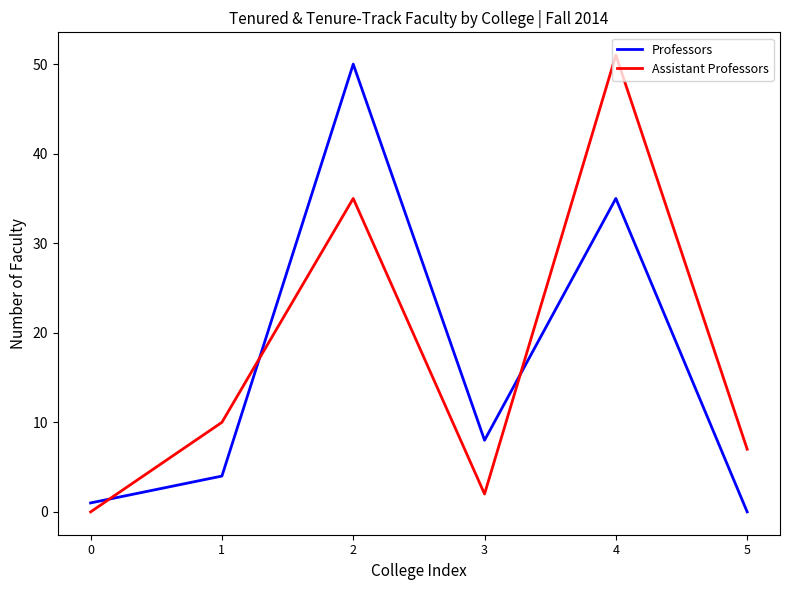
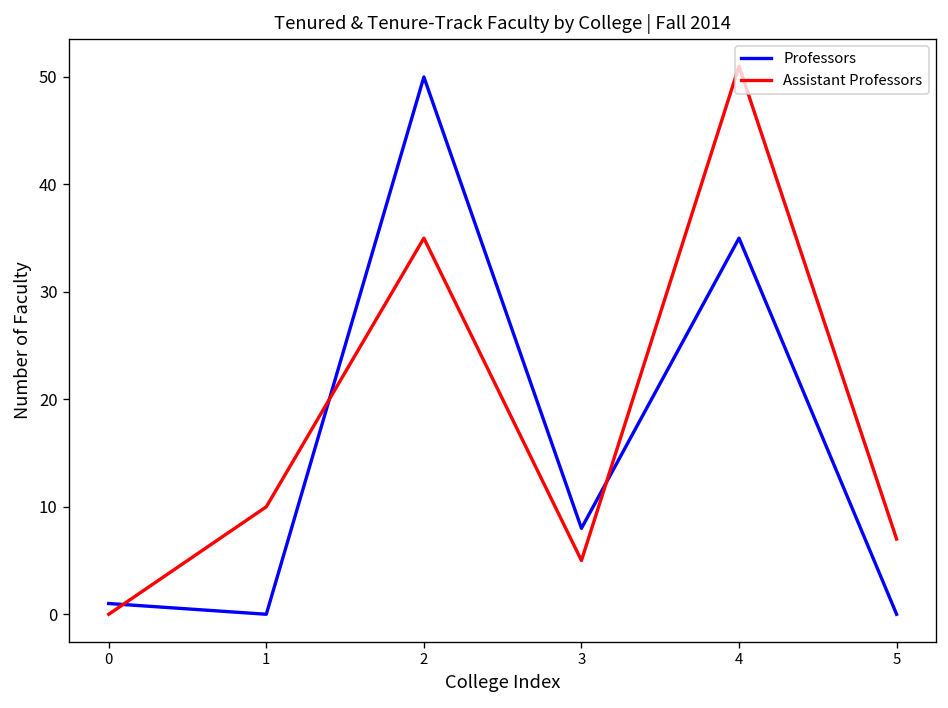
  {
    "Professors": {
      "0": 1,
-     "1": 4,
+     "1": 0,
      "2": 50,
      "3": 8,
      "4": 35,
      "5": 0
    },
    "Assistant Professors": {
      "0": 0,
      "1": 10,
      "2": 35,
-     "3": 2,
+     "3": 5,
      "5": 7
    }
  }
